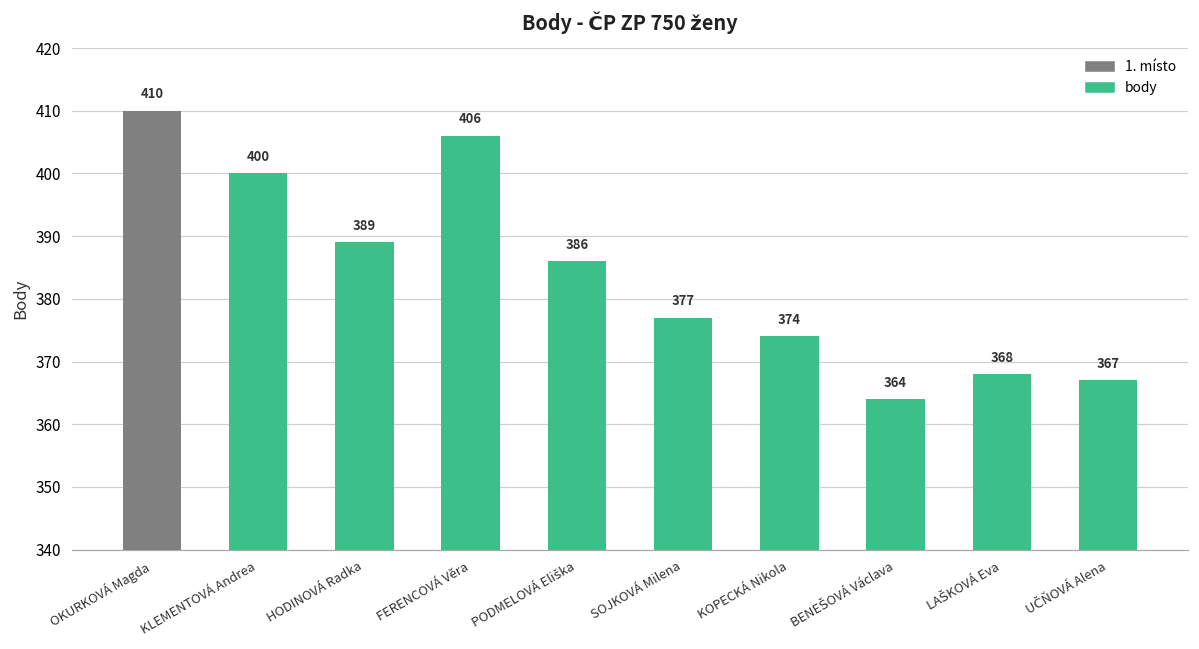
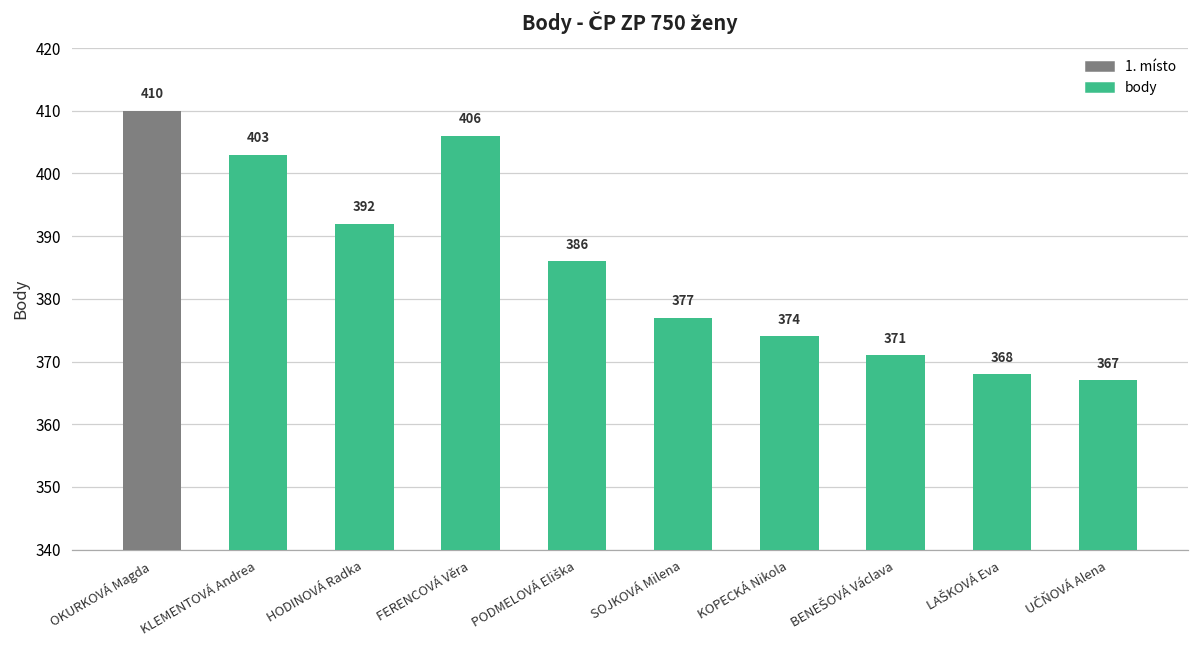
  {
    "OKURKOVÁ Magda": 410,
-   "KLEMENTOVÁ Andrea": 400,
-   "HODINOVÁ Radka": 389,
+   "KLEMENTOVÁ Andrea": 403,
+   "HODINOVÁ Radka": 392,
    "FERENCOVÁ Věra": 406,
    "PODMELOVÁ Eliška": 386,
    "SOJKOVÁ Milena": 377,
    "KOPECKÁ Nikola": 374,
-   "BENEŠOVÁ Václava": 364,
+   "BENEŠOVÁ Václava": 371,
    "LAŠKOVÁ Eva": 368,
    "UČŇOVÁ Alena": 367
  }
